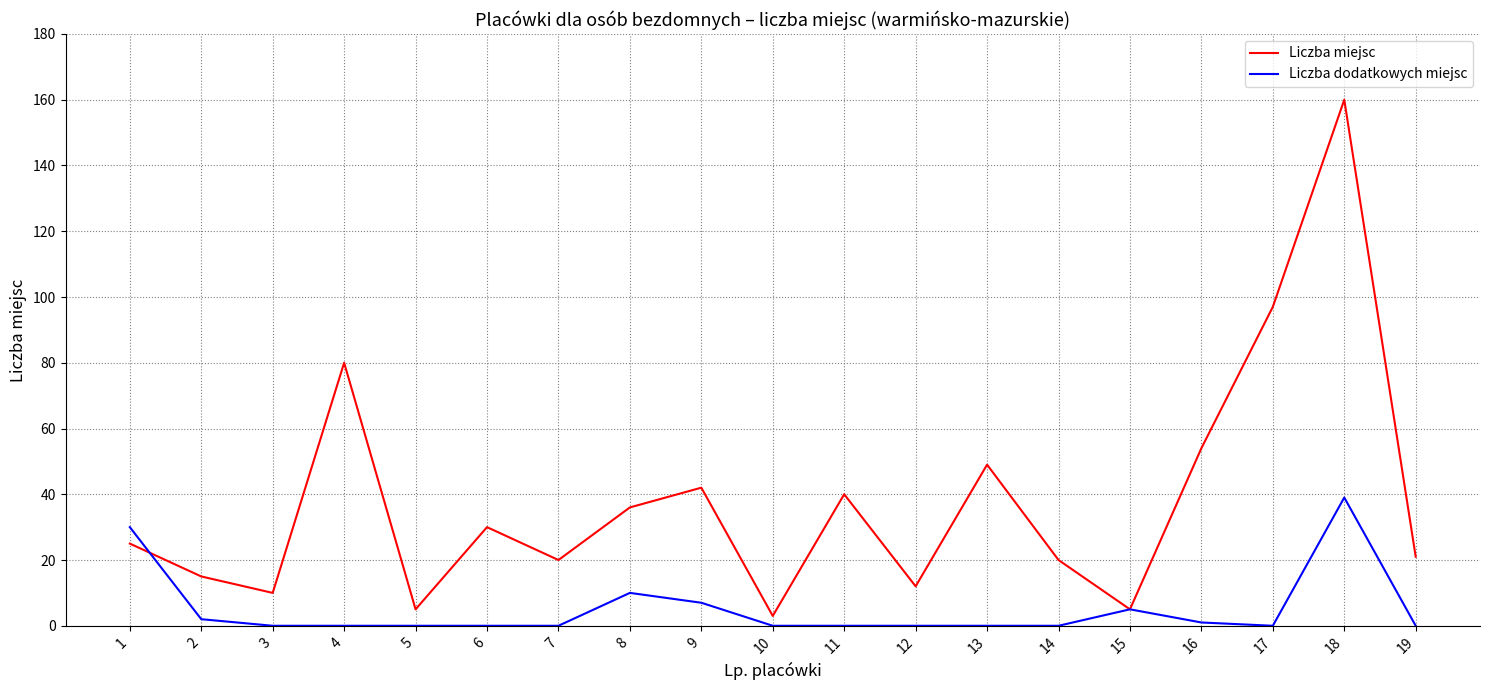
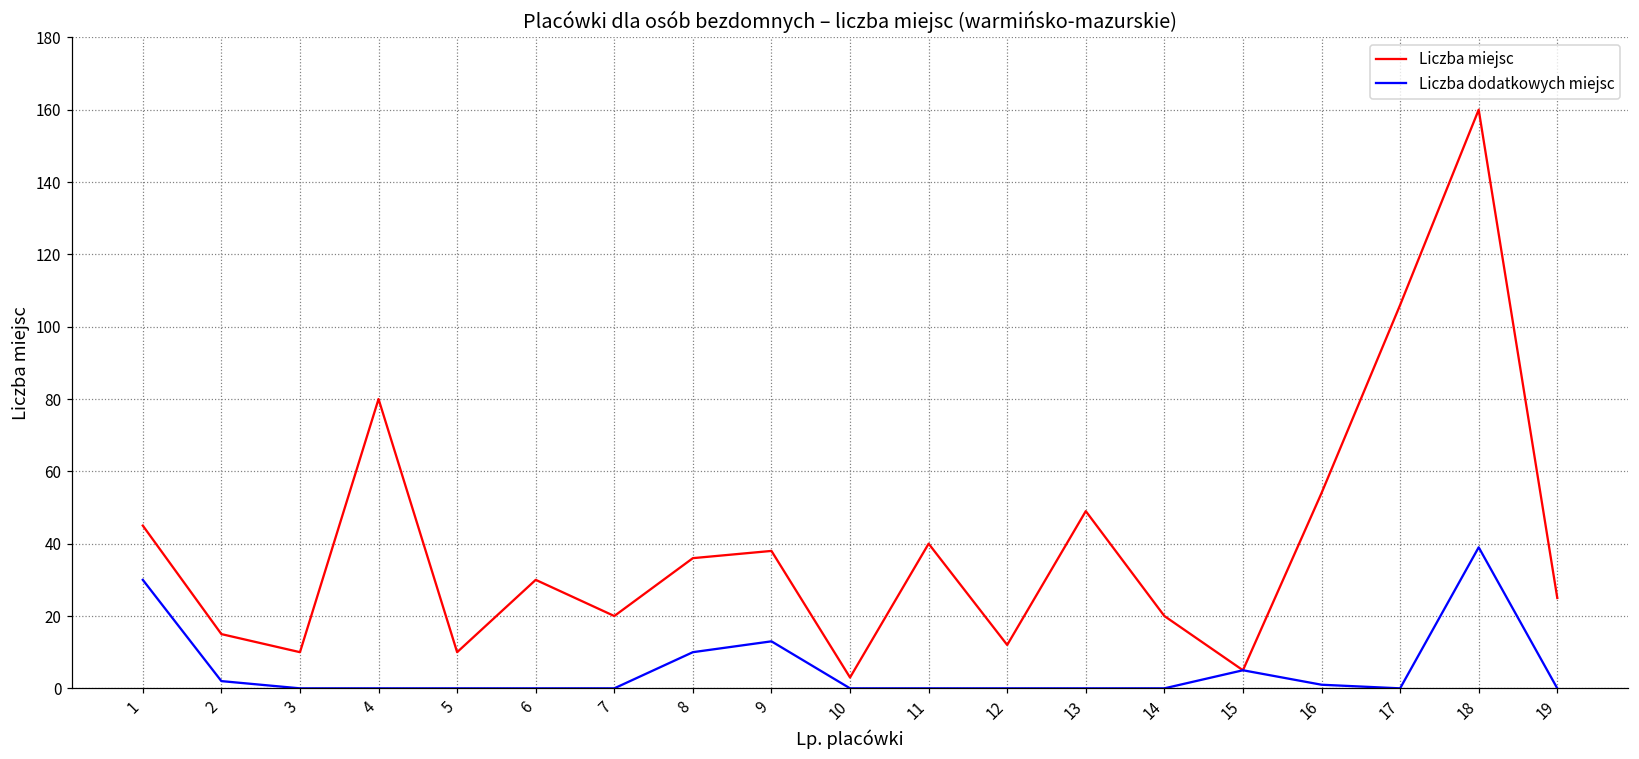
  {
    "Liczba miejsc": {
-     "1": 25,
+     "1": 45,
      "2": 15,
      "3": 10,
      "4": 80,
-     "5": 5,
+     "5": 10,
      "6": 30,
      "7": 20,
      "8": 36,
-     "9": 42,
+     "9": 38,
      "10": 3,
      "11": 40,
      "12": 12,
      "13": 49,
      "14": 20,
      "16": 54,
-     "17": 97,
+     "17": 106,
      "18": 160,
-     "19": 21
+     "19": 25
    },
    "Liczba dodatkowych miejsc": {
      "1": 30,
      "2": 2,
      "3": 0,
      "4": 0,
      "5": 0,
      "6": 0,
      "7": 0,
      "8": 10,
-     "9": 7,
+     "9": 13,
      "10": 0,
      "11": 0,
      "12": 0,
      "13": 0,
      "14": 0,
      "16": 1,
      "17": 0,
      "18": 39,
      "19": 0
    }
  }
